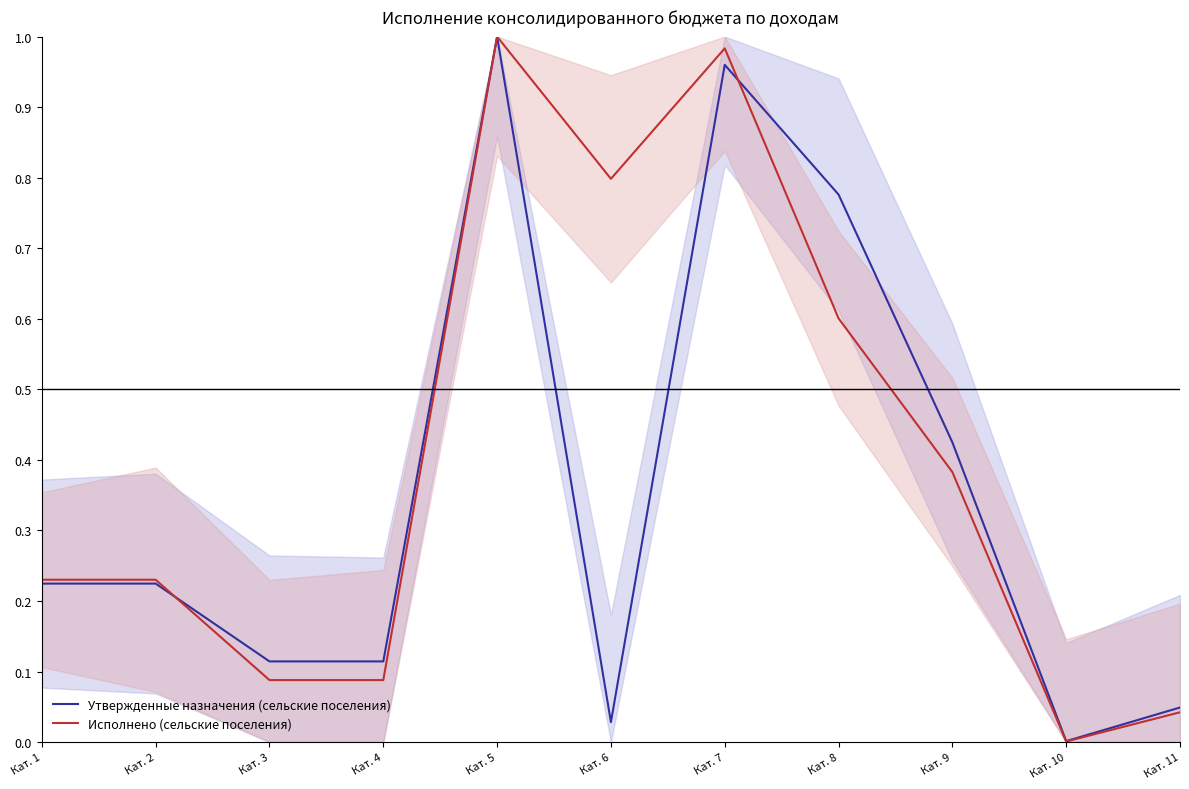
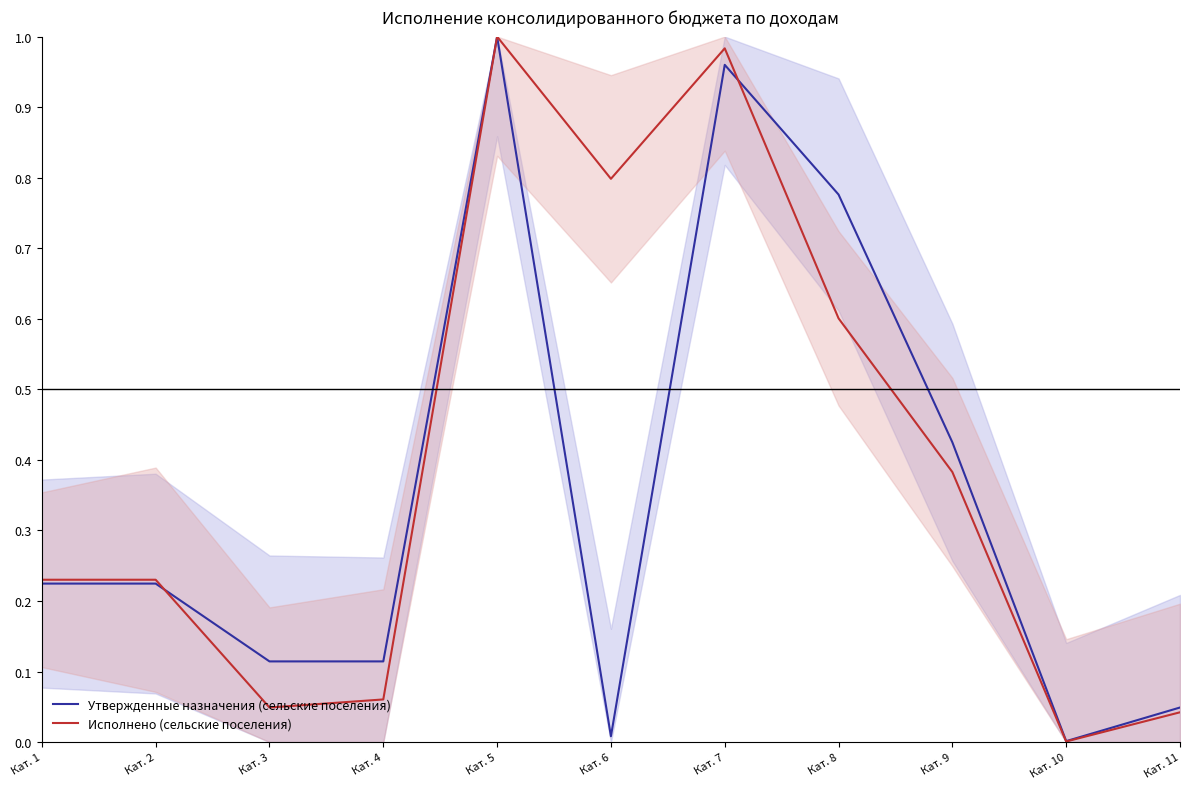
  {
    "Утвержденные назначения (сельские поселения)": {
      "Кат. 1": 0.22,
      "Кат. 2": 0.22,
      "Кат. 3": 0.11,
      "Кат. 4": 0.11,
-     "Кат. 6": 0.03,
+     "Кат. 6": 0.01,
      "Кат. 7": 0.96,
      "Кат. 8": 0.78,
      "Кат. 9": 0.42,
      "Кат. 11": 0.05
    },
    "Исполнено (сельские поселения)": {
      "Кат. 1": 0.23,
      "Кат. 2": 0.23,
-     "Кат. 3": 0.09,
-     "Кат. 4": 0.09,
+     "Кат. 3": 0.05,
+     "Кат. 4": 0.06,
      "Кат. 6": 0.80,
      "Кат. 7": 0.98,
      "Кат. 8": 0.60,
      "Кат. 9": 0.38,
      "Кат. 11": 0.04
    }
  }
